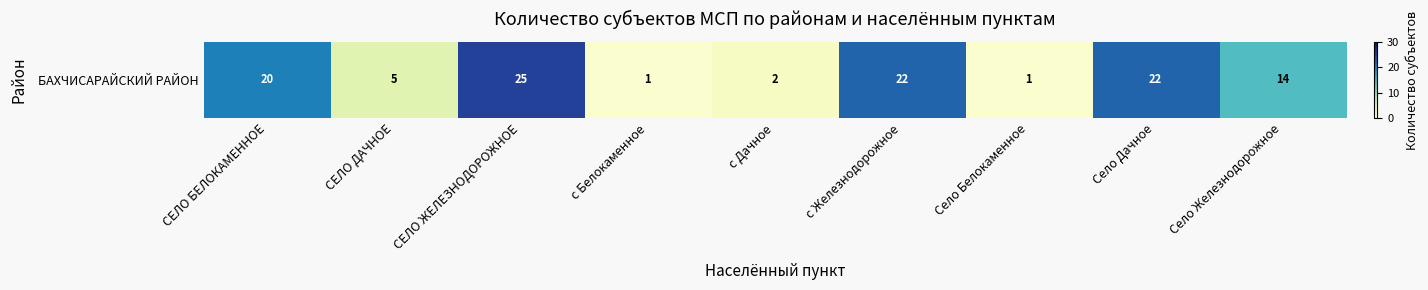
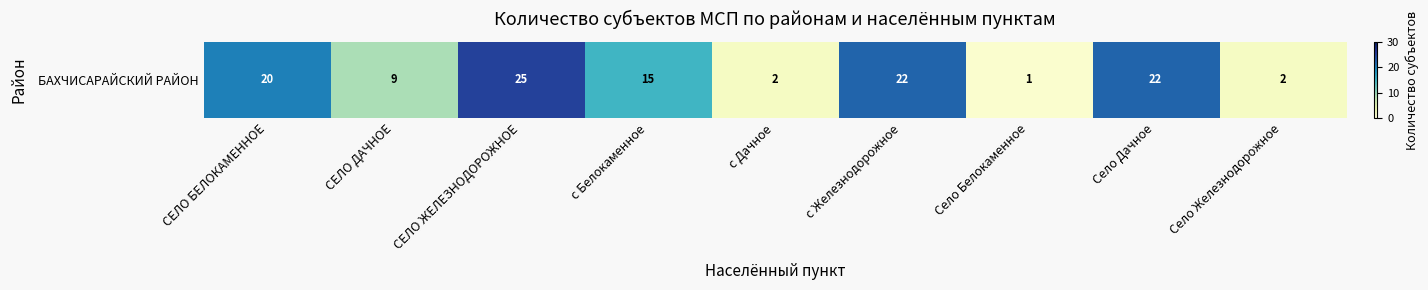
  {
    "БАХЧИСАРАЙСКИЙ РАЙОН": {
      "СЕЛО БЕЛОКАМЕННОЕ": 20,
-     "СЕЛО ДАЧНОЕ": 5,
+     "СЕЛО ДАЧНОЕ": 9,
      "СЕЛО ЖЕЛЕЗНОДОРОЖНОЕ": 25,
-     "с Белокаменное": 1,
+     "с Белокаменное": 15,
      "с Дачное": 2,
      "с Железнодорожное": 22,
      "Село Белокаменное": 1,
      "Село Дачное": 22,
-     "Село Железнодорожное": 14
+     "Село Железнодорожное": 2
    }
  }
